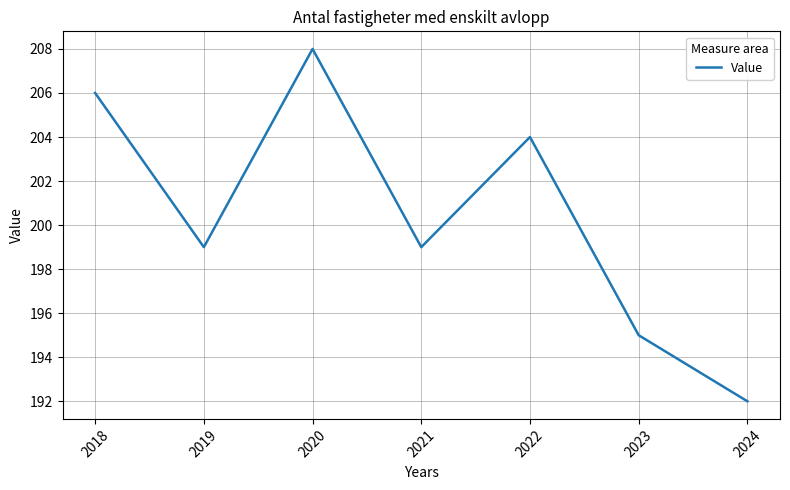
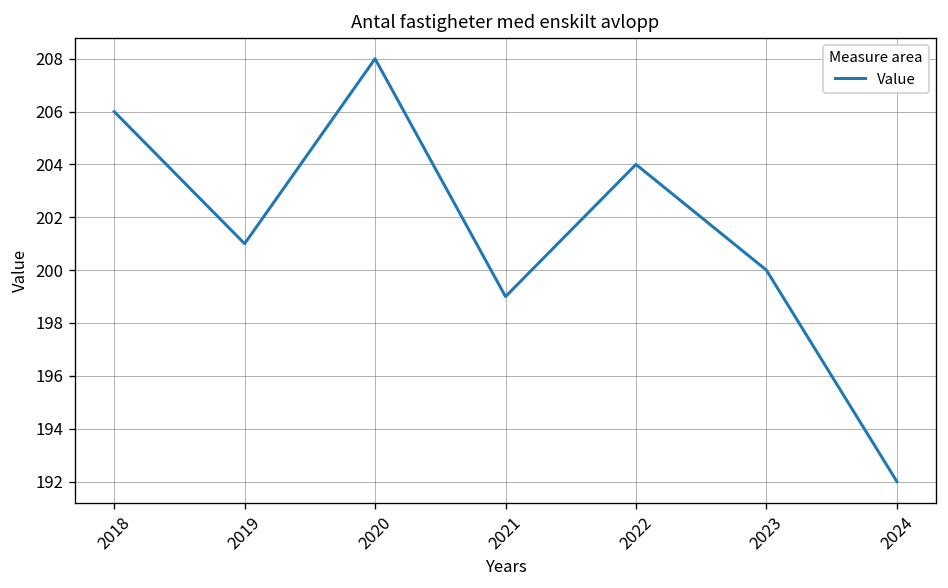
  {
    "2018": 206,
-   "2019": 199,
+   "2019": 201,
    "2020": 208,
    "2021": 199,
    "2022": 204,
-   "2023": 195,
+   "2023": 200,
    "2024": 192
  }
